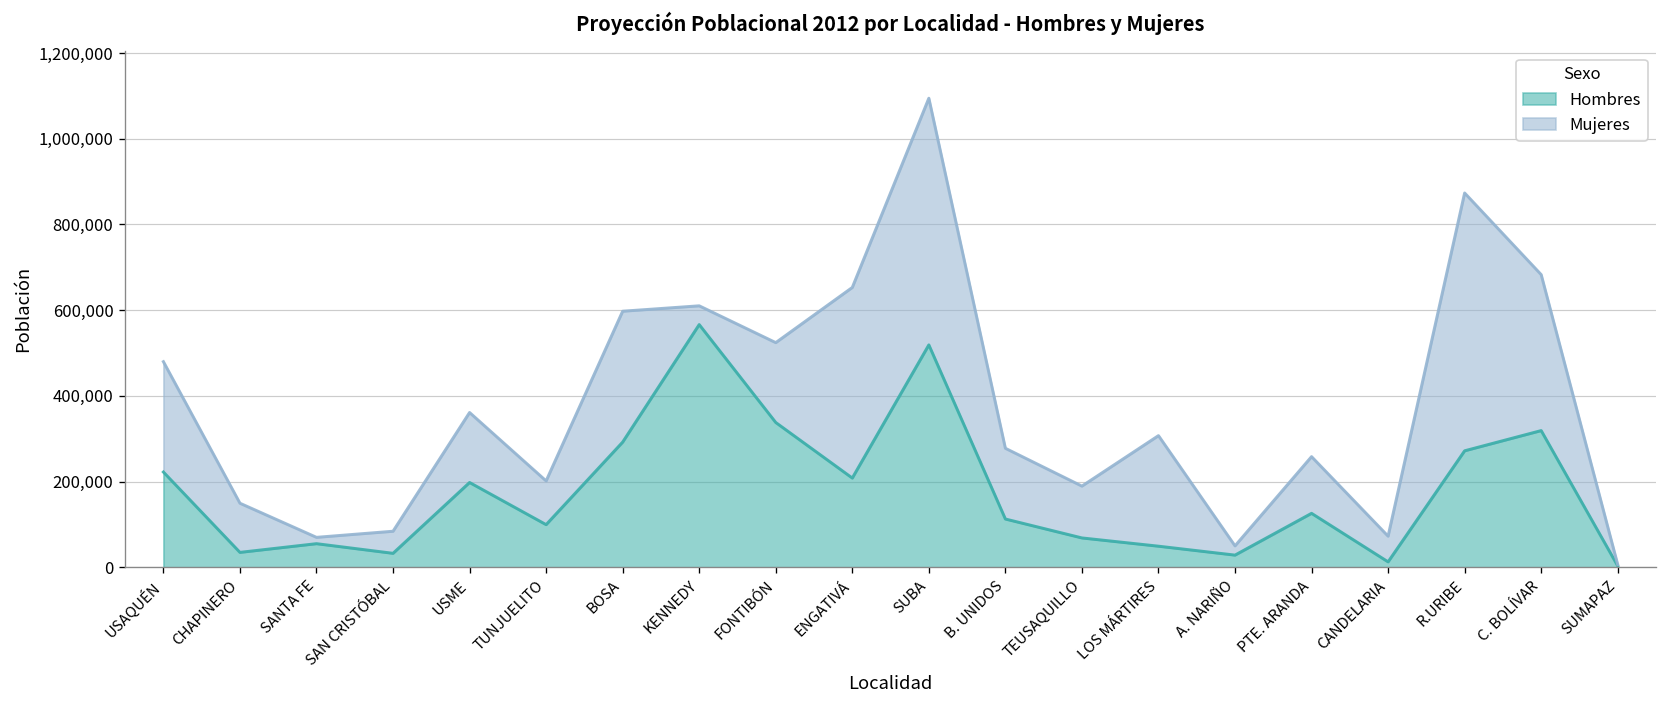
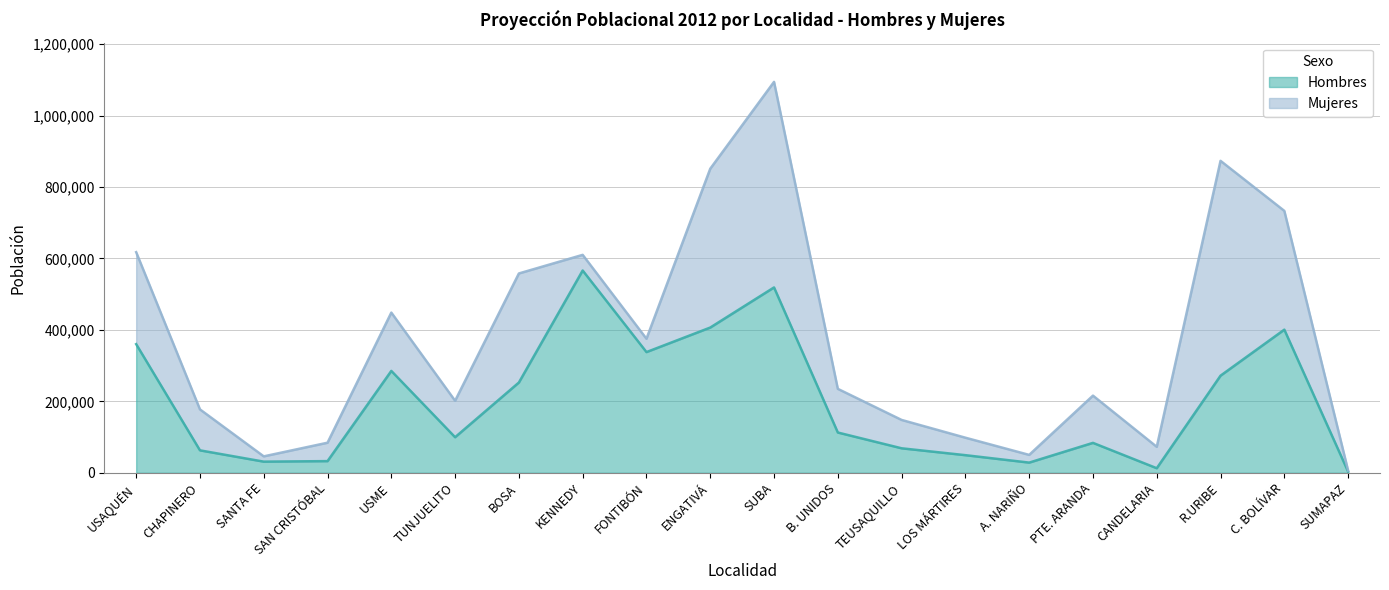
  {
    "Hombres": {
-     "USAQUÉN": "220,000",
-     "CHAPINERO": "30,000",
-     "SANTA FE": "60,000",
+     "USAQUÉN": "360,000",
+     "CHAPINERO": "60,000",
+     "SANTA FE": "30,000",
      "SAN CRISTÓBAL": "30,000",
-     "USME": "200,000",
+     "USME": "290,000",
      "TUNJUELITO": "100,000",
-     "BOSA": "290,000",
+     "BOSA": "250,000",
      "KENNEDY": "570,000",
      "FONTIBÓN": "340,000",
-     "ENGATIVÁ": "210,000",
+     "ENGATIVÁ": "410,000",
      "SUBA": "520,000",
      "B. UNIDOS": "110,000",
      "TEUSAQUILLO": "70,000",
      "LOS MÁRTIRES": "50,000",
      "A. NARIÑO": "30,000",
-     "PTE. ARANDA": "130,000",
+     "PTE. ARANDA": "80,000",
      "CANDELARIA": "10,000",
      "R.URIBE": "270,000",
-     "C. BOLÍVAR": "320,000"
+     "C. BOLÍVAR": "400,000"
    },
    "Mujeres": {
      "USAQUÉN": "260,000",
      "CHAPINERO": "110,000",
      "SANTA FE": "10,000",
      "SAN CRISTÓBAL": "50,000",
      "USME": "160,000",
      "TUNJUELITO": "100,000",
      "BOSA": "310,000",
      "KENNEDY": "40,000",
-     "FONTIBÓN": "190,000",
+     "FONTIBÓN": "40,000",
      "ENGATIVÁ": "440,000",
      "SUBA": "580,000",
-     "B. UNIDOS": "170,000",
-     "TEUSAQUILLO": "120,000",
-     "LOS MÁRTIRES": "260,000",
+     "B. UNIDOS": "120,000",
+     "TEUSAQUILLO": "80,000",
+     "LOS MÁRTIRES": "50,000",
      "A. NARIÑO": "20,000",
      "PTE. ARANDA": "130,000",
      "CANDELARIA": "60,000",
      "R.URIBE": "600,000",
-     "C. BOLÍVAR": "360,000"
+     "C. BOLÍVAR": "330,000"
    }
  }
